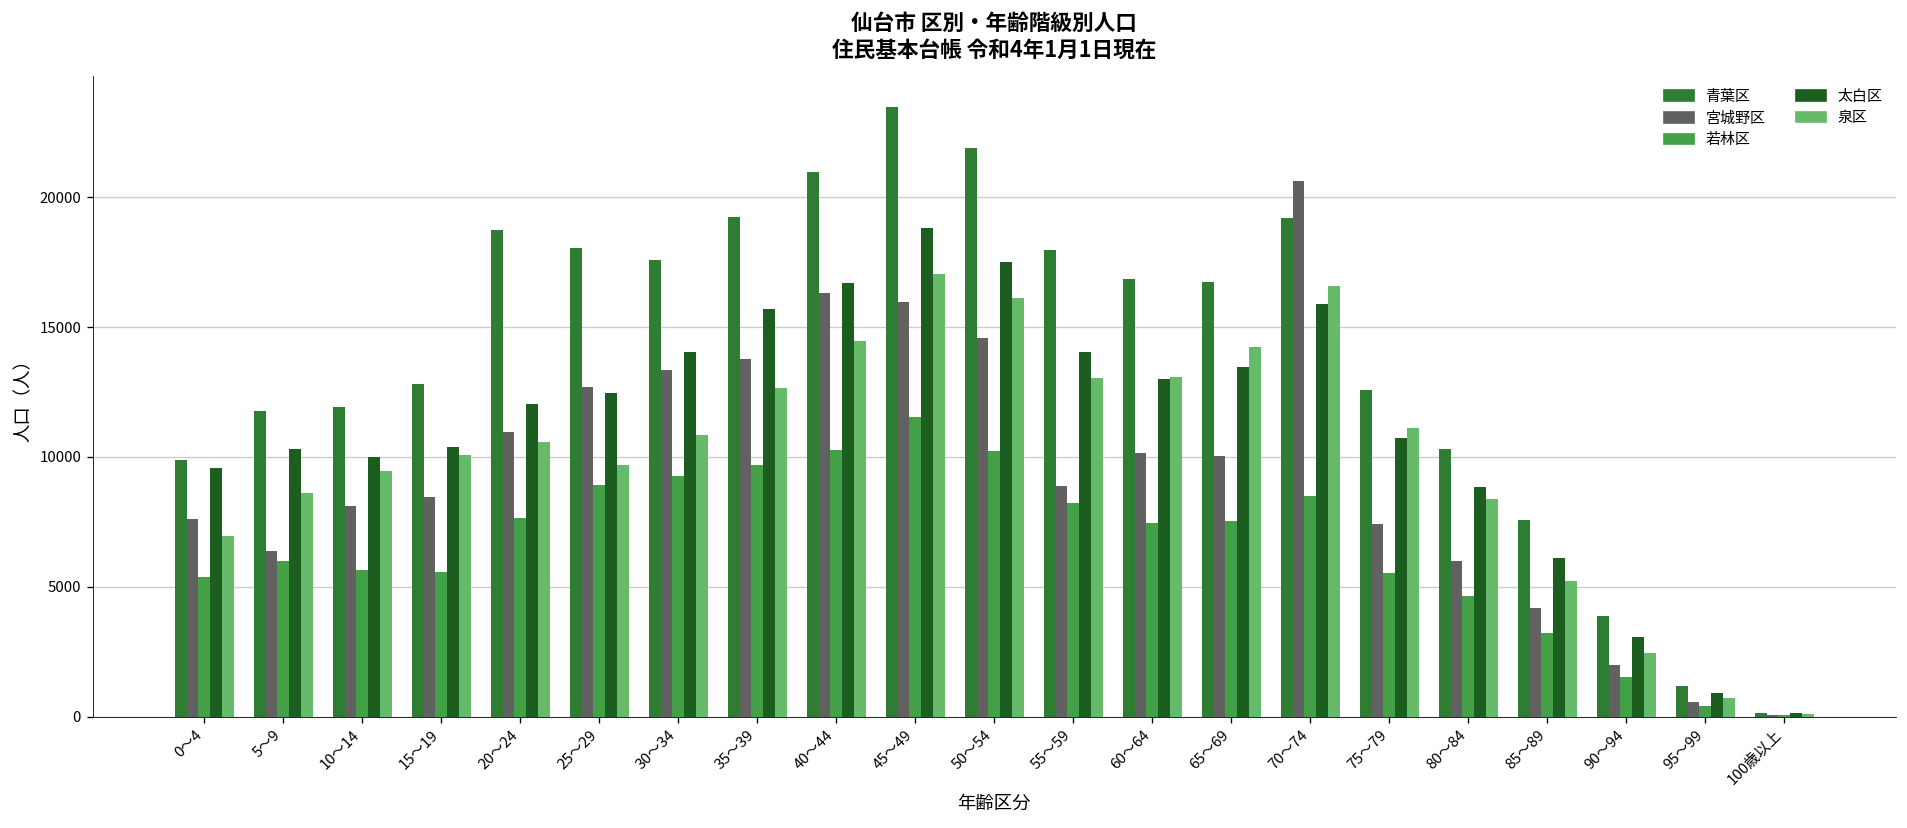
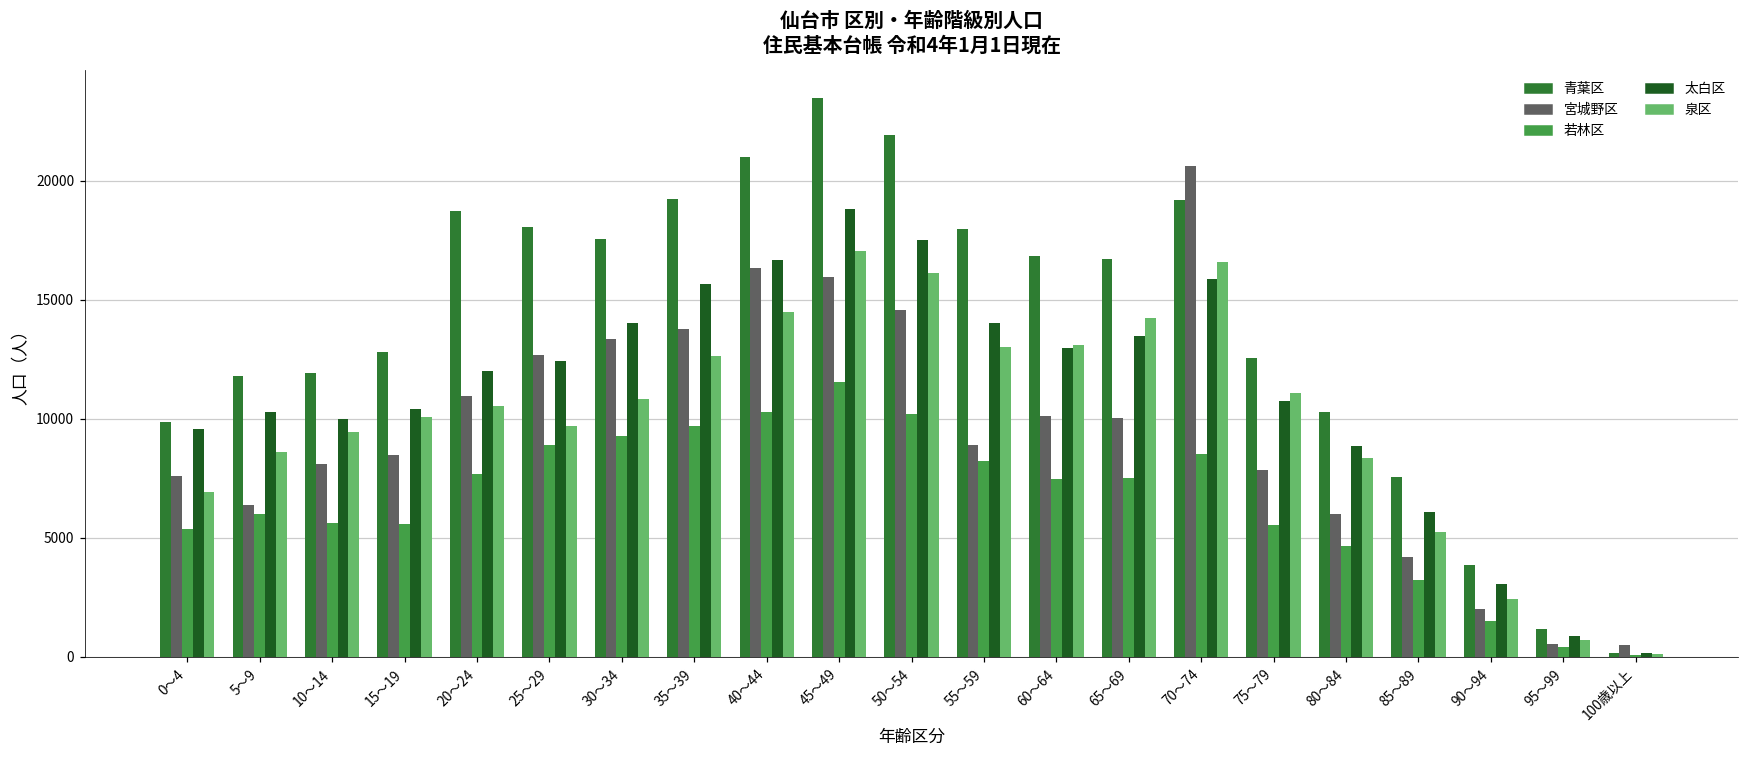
  {
    "宮城野区": {
      "0～4": 7600,
      "5～9": 6400,
      "10～14": 8100,
      "15～19": 8500,
      "20～24": 11000,
      "25～29": 12700,
      "30～34": 13400,
      "35～39": 13800,
      "40～44": 16300,
      "45～49": 16000,
      "50～54": 14600,
      "55～59": 8900,
      "60～64": 10100,
      "65～69": 10000,
      "70～74": 20600,
-     "75～79": 7400,
+     "75～79": 7900,
      "80～84": 6000,
      "85～89": 4200,
      "90～94": 2000,
      "95～99": 500,
-     "100歳以上": 100
+     "100歳以上": 500
    }
  }
